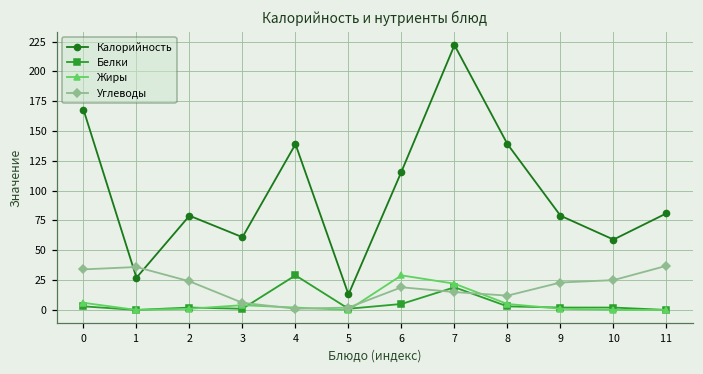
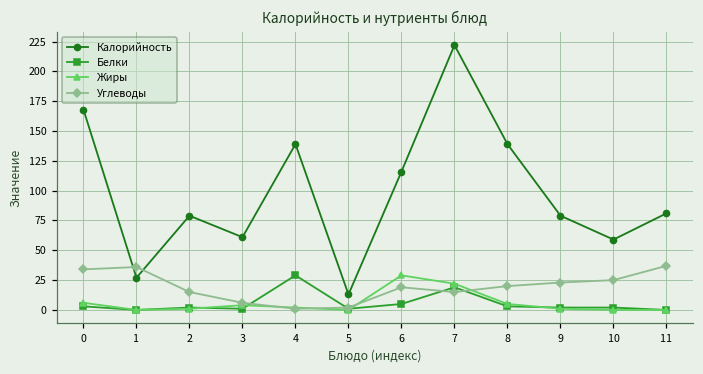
  {
    "Жиры": {
      "0": 6,
      "6": 29,
      "7": 22
    },
    "Углеводы": {
      "0": 34,
      "1": 36,
-     "2": 24,
+     "2": 15,
      "6": 19,
      "7": 15,
-     "8": 12,
+     "8": 20,
      "9": 23,
      "10": 25,
      "11": 37
    }
  }
